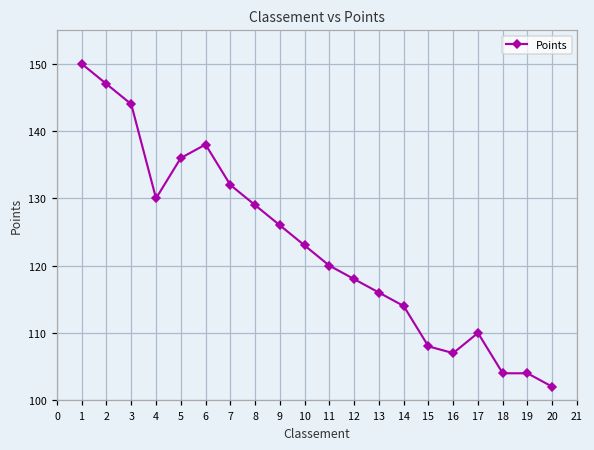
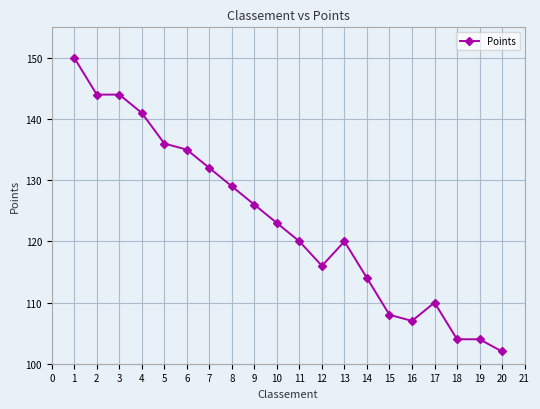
  {
    "1": 150,
-   "2": 147,
+   "2": 144,
    "3": 144,
-   "4": 130,
+   "4": 141,
    "5": 136,
-   "6": 138,
+   "6": 135,
    "7": 132,
    "8": 129,
    "9": 126,
    "10": 123,
    "11": 120,
-   "12": 118,
-   "13": 116,
+   "12": 116,
+   "13": 120,
    "14": 114,
    "15": 108,
    "16": 107,
    "17": 110,
    "18": 104,
    "19": 104,
    "20": 102
  }
